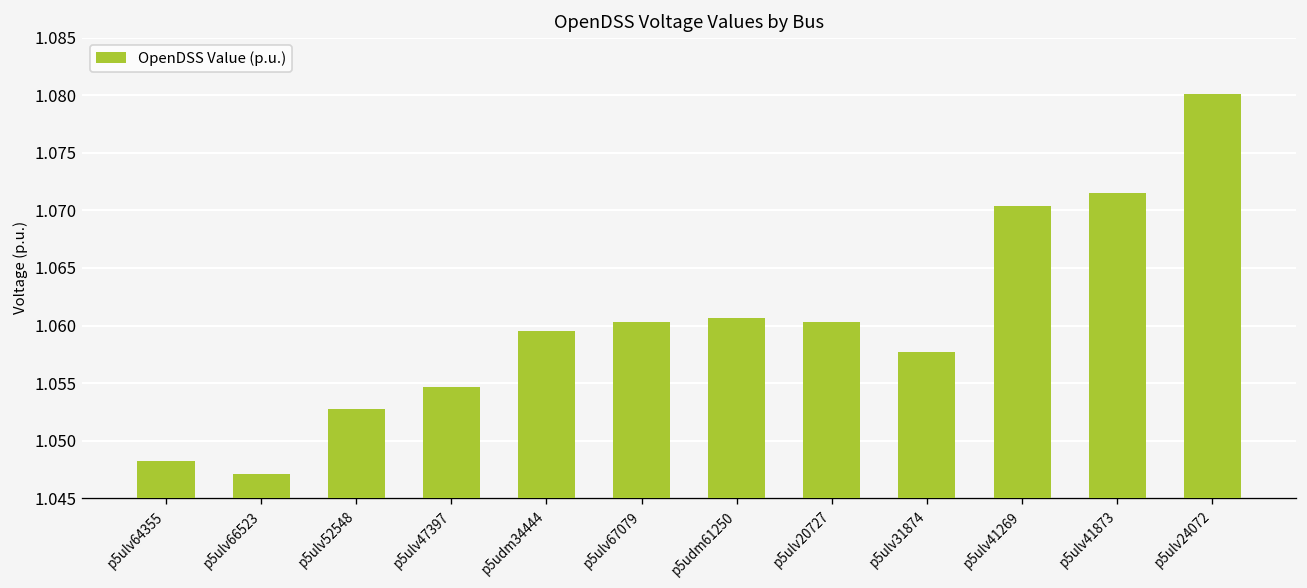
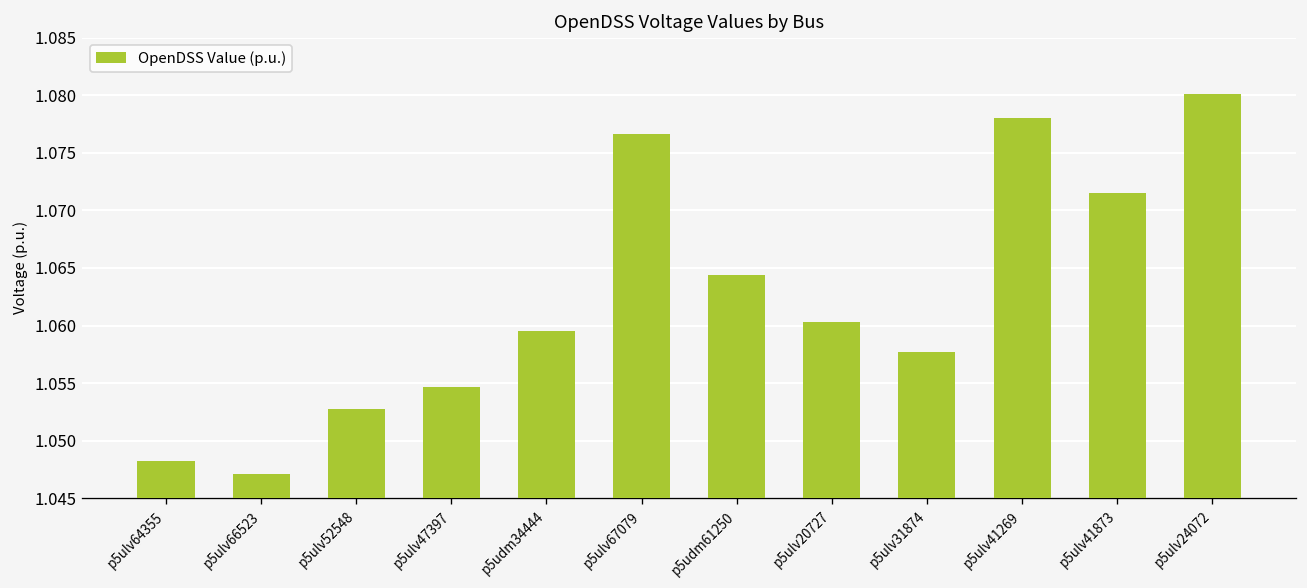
  {
    "p5ulv64355": 1.048,
    "p5ulv66523": 1.047,
    "p5ulv52548": 1.053,
    "p5ulv47397": 1.055,
    "p5udm34444": 1.060,
-   "p5ulv67079": 1.060,
-   "p5udm61250": 1.061,
+   "p5ulv67079": 1.077,
+   "p5udm61250": 1.064,
    "p5ulv20727": 1.060,
    "p5ulv31874": 1.058,
-   "p5ulv41269": 1.070,
+   "p5ulv41269": 1.078,
    "p5ulv41873": 1.071,
    "p5ulv24072": 1.080
  }
